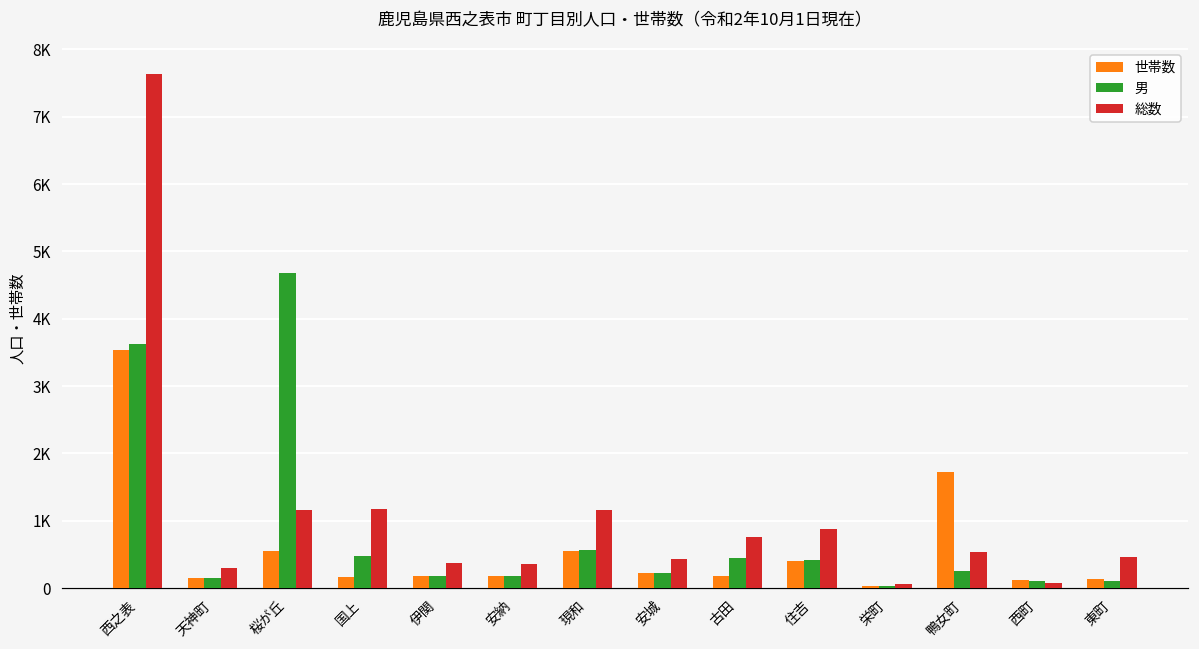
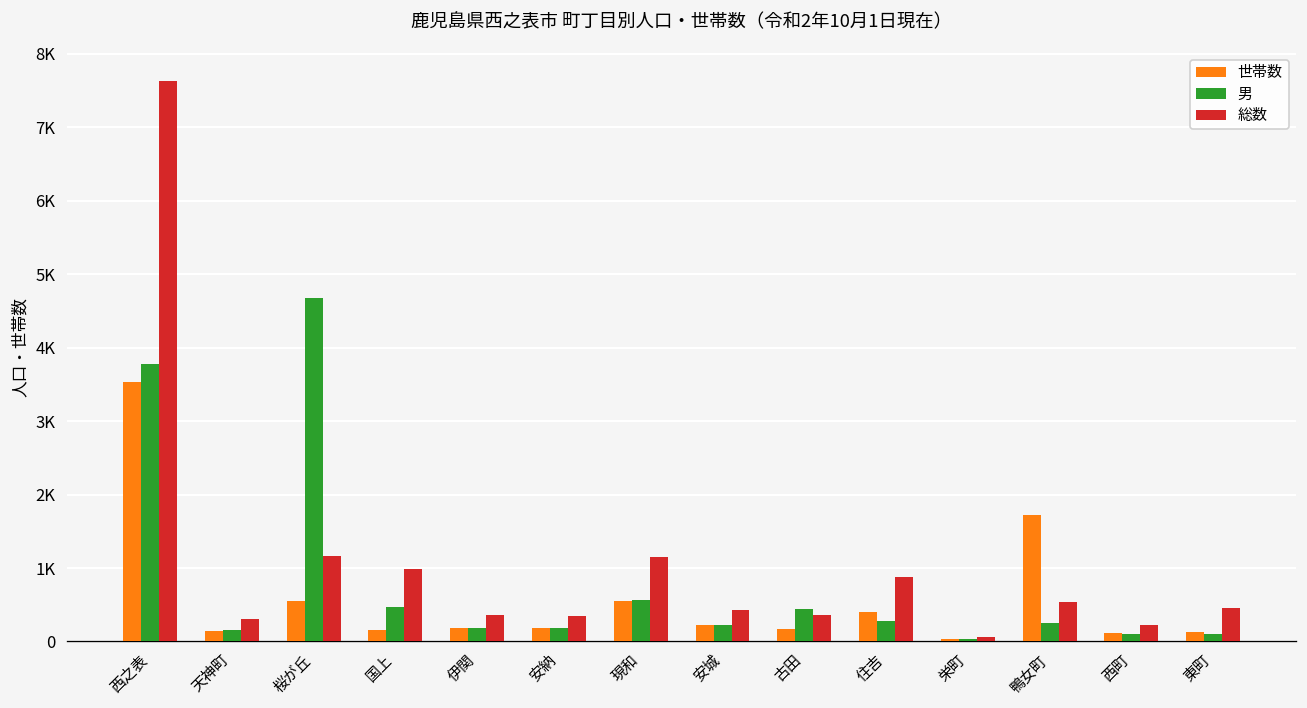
  {
    "世帯数": {
      "西之表": 3500,
      "天神町": 100,
      "桜が丘": 600,
      "国上": 200,
      "伊関": 200,
      "安納": 200,
      "現和": 500,
      "安城": 200,
      "古田": 200,
      "住吉": 400,
      "鴨女町": 1700,
      "西町": 100,
      "東町": 100
    },
    "男": {
-     "西之表": 3600,
+     "西之表": 3800,
      "天神町": 200,
      "桜が丘": 4700,
      "国上": 500,
      "伊関": 200,
      "安納": 200,
      "現和": 600,
      "安城": 200,
      "古田": 400,
-     "住吉": 400,
+     "住吉": 300,
      "鴨女町": 300,
      "西町": 100,
      "東町": 100
    },
    "総数": {
      "西之表": 7600,
      "天神町": 300,
      "桜が丘": 1200,
-     "国上": 1200,
+     "国上": 1000,
      "伊関": 400,
      "安納": 400,
      "現和": 1200,
      "安城": 400,
-     "古田": 800,
+     "古田": 400,
      "住吉": 900,
      "栄町": 100,
      "鴨女町": 500,
-     "西町": 100,
+     "西町": 200,
      "東町": 500
    }
  }
